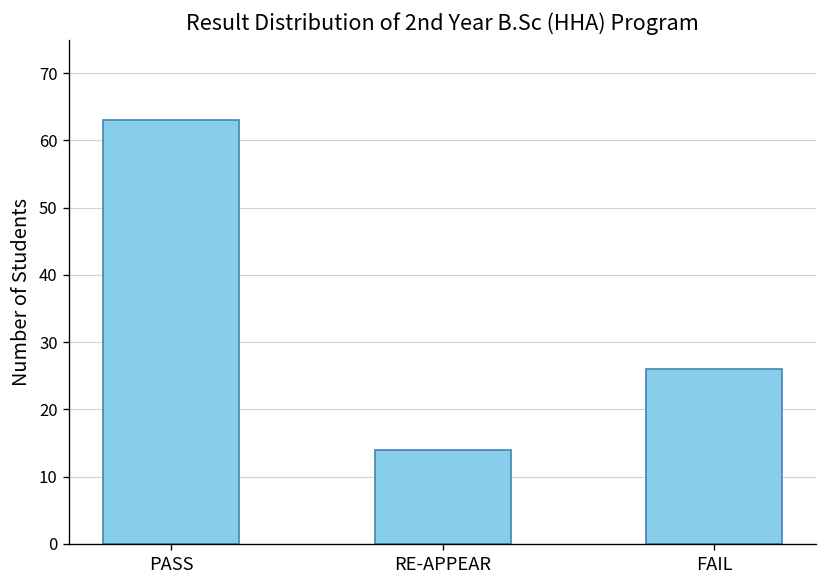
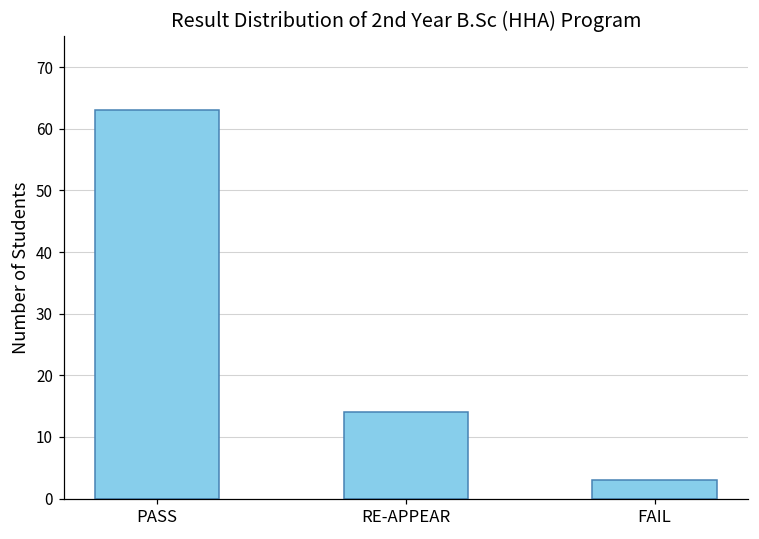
  {
    "PASS": 63,
    "RE-APPEAR": 14,
-   "FAIL": 26
+   "FAIL": 3
  }
